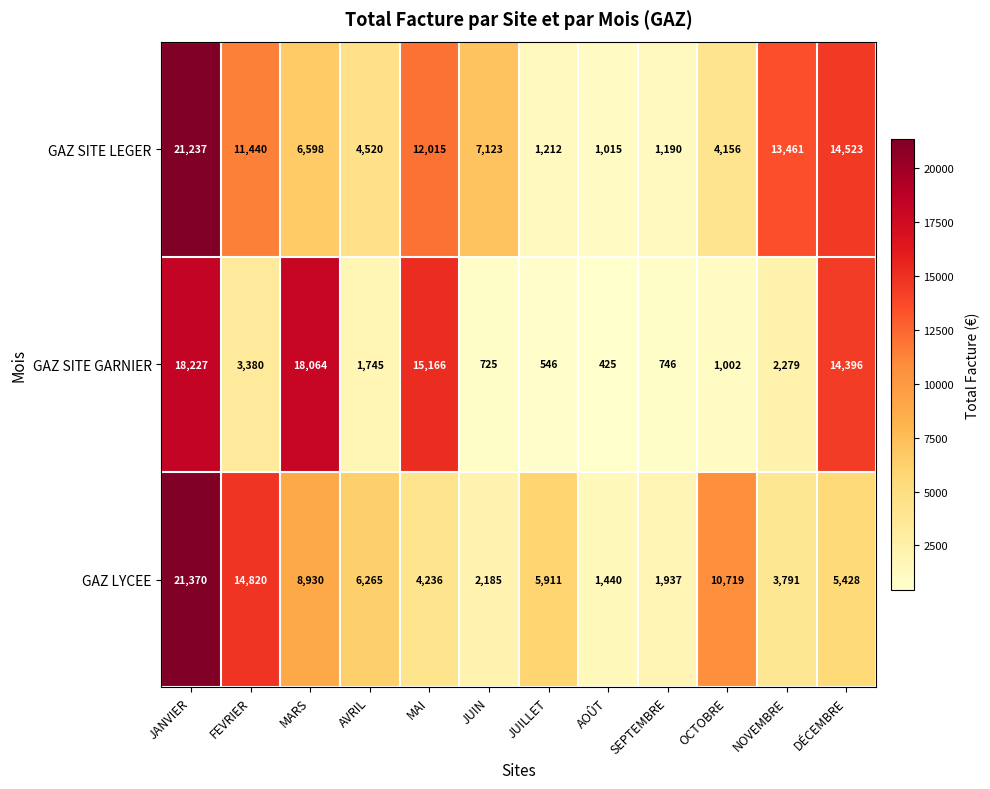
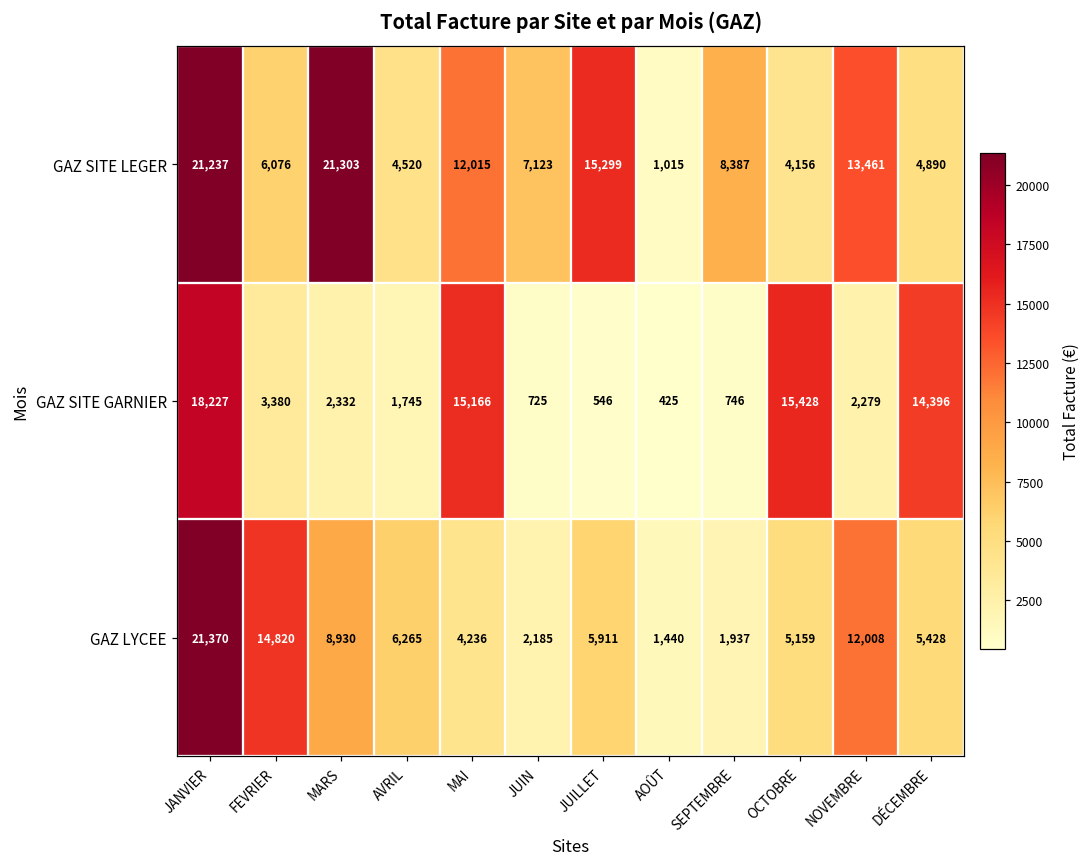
  {
    "GAZ SITE LEGER": {
      "JANVIER": "21,237",
-     "FEVRIER": "11,440",
-     "MARS": "6,598",
+     "FEVRIER": "6,076",
+     "MARS": "21,303",
      "AVRIL": "4,520",
      "MAI": "12,015",
      "JUIN": "7,123",
-     "JUILLET": "1,212",
+     "JUILLET": "15,299",
      "AOÛT": "1,015",
-     "SEPTEMBRE": "1,190",
+     "SEPTEMBRE": "8,387",
      "OCTOBRE": "4,156",
      "NOVEMBRE": "13,461",
-     "DÉCEMBRE": "14,523"
+     "DÉCEMBRE": "4,890"
    },
    "GAZ SITE GARNIER": {
      "JANVIER": "18,227",
      "FEVRIER": "3,380",
-     "MARS": "18,064",
+     "MARS": "2,332",
      "AVRIL": "1,745",
      "MAI": "15,166",
      "JUIN": "725",
      "JUILLET": "546",
      "AOÛT": "425",
      "SEPTEMBRE": "746",
-     "OCTOBRE": "1,002",
+     "OCTOBRE": "15,428",
      "NOVEMBRE": "2,279",
      "DÉCEMBRE": "14,396"
    },
    "GAZ LYCEE": {
      "JANVIER": "21,370",
      "FEVRIER": "14,820",
      "MARS": "8,930",
      "AVRIL": "6,265",
      "MAI": "4,236",
      "JUIN": "2,185",
      "JUILLET": "5,911",
      "AOÛT": "1,440",
      "SEPTEMBRE": "1,937",
-     "OCTOBRE": "10,719",
-     "NOVEMBRE": "3,791",
+     "OCTOBRE": "5,159",
+     "NOVEMBRE": "12,008",
      "DÉCEMBRE": "5,428"
    }
  }
